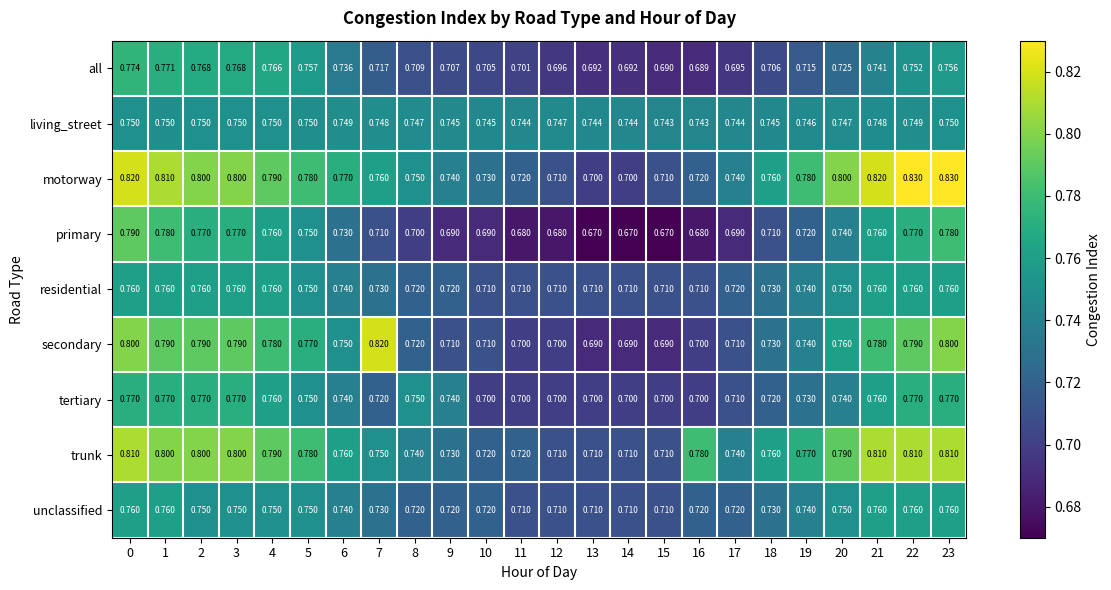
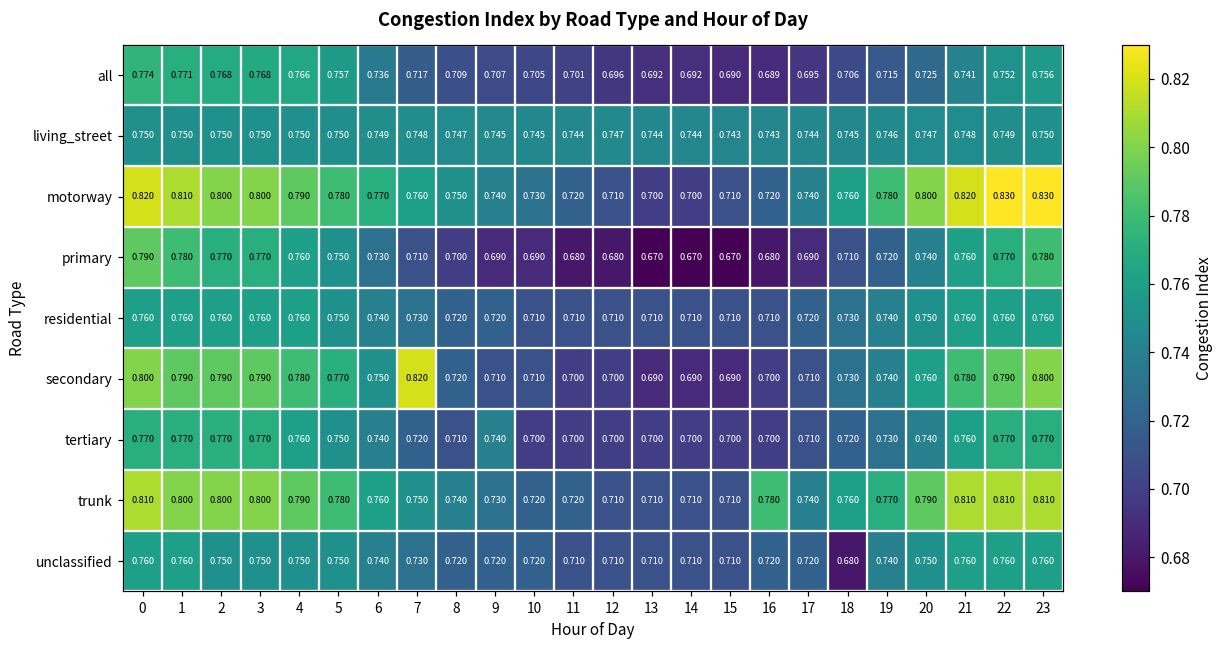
  {
    "tertiary": {
      "0": 0.770,
      "1": 0.770,
      "2": 0.770,
      "3": 0.770,
      "4": 0.760,
      "5": 0.750,
      "6": 0.740,
      "7": 0.720,
-     "8": 0.750,
+     "8": 0.710,
      "9": 0.740,
      "10": 0.700,
      "11": 0.700,
      "12": 0.700,
      "13": 0.700,
      "14": 0.700,
      "15": 0.700,
      "16": 0.700,
      "17": 0.710,
      "18": 0.720,
      "19": 0.730,
      "20": 0.740,
      "21": 0.760,
      "22": 0.770,
      "23": 0.770
    },
    "unclassified": {
      "0": 0.760,
      "1": 0.760,
      "2": 0.750,
      "3": 0.750,
      "4": 0.750,
      "5": 0.750,
      "6": 0.740,
      "7": 0.730,
      "8": 0.720,
      "9": 0.720,
      "10": 0.720,
      "11": 0.710,
      "12": 0.710,
      "13": 0.710,
      "14": 0.710,
      "15": 0.710,
      "16": 0.720,
      "17": 0.720,
-     "18": 0.730,
+     "18": 0.680,
      "19": 0.740,
      "20": 0.750,
      "21": 0.760,
      "22": 0.760,
      "23": 0.760
    }
  }
